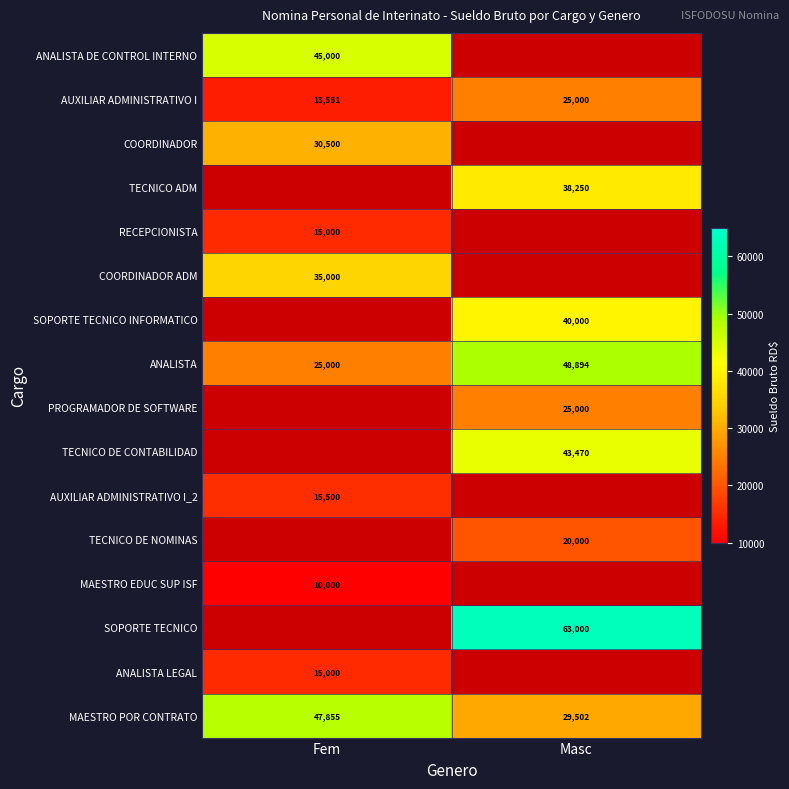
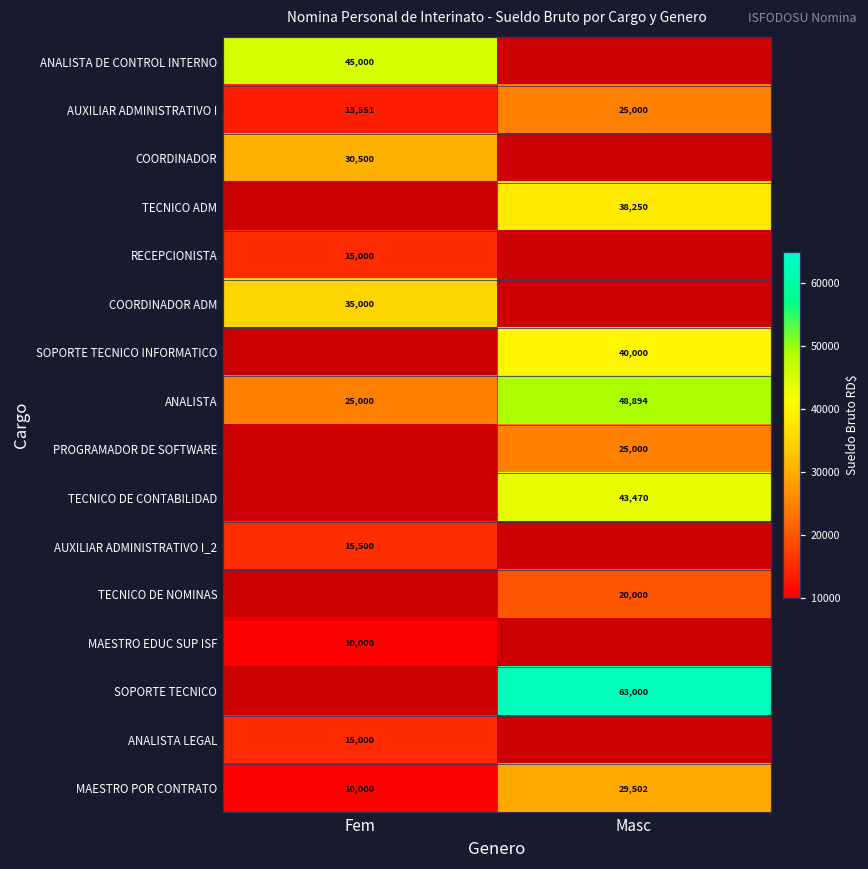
  {
    "ANALISTA DE CONTROL INTERNO": {
      "Fem": "45,000"
    },
    "AUXILIAR ADMINISTRATIVO I": {
      "Fem": "13,551",
      "Masc": "25,000"
    },
    "COORDINADOR": {
      "Fem": "30,500"
    },
    "TECNICO ADM": {
      "Masc": "38,250"
    },
    "RECEPCIONISTA": {
      "Fem": "15,000"
    },
    "COORDINADOR ADM": {
      "Fem": "35,000"
    },
    "SOPORTE TECNICO INFORMATICO": {
      "Masc": "40,000"
    },
    "ANALISTA": {
      "Fem": "25,000",
      "Masc": "48,894"
    },
    "PROGRAMADOR DE SOFTWARE": {
      "Masc": "25,000"
    },
    "TECNICO DE CONTABILIDAD": {
      "Masc": "43,470"
    },
    "AUXILIAR ADMINISTRATIVO I_2": {
      "Fem": "15,500"
    },
    "TECNICO DE NOMINAS": {
      "Masc": "20,000"
    },
    "MAESTRO EDUC SUP ISF": {
      "Fem": "10,000"
    },
    "SOPORTE TECNICO": {
      "Masc": "63,000"
    },
    "ANALISTA LEGAL": {
      "Fem": "15,000"
    },
    "MAESTRO POR CONTRATO": {
-     "Fem": "47,855",
+     "Fem": "10,000",
      "Masc": "29,502"
    }
  }
